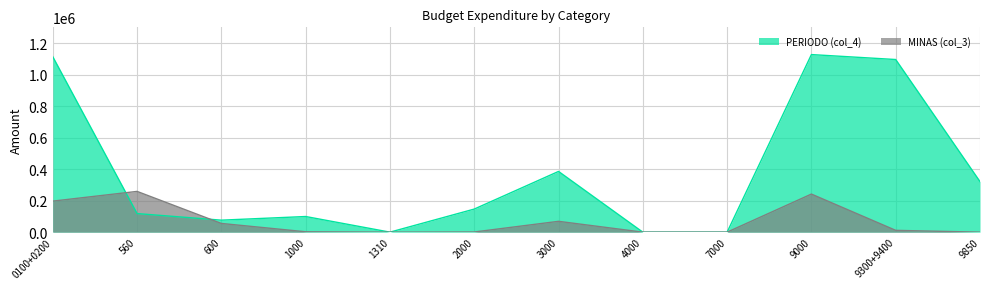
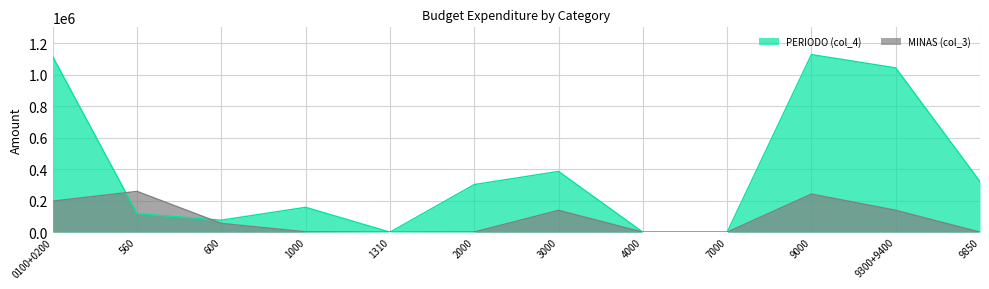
  {
    "PERIODO (col_4)": {
      "0100+0200": 1110000,
      "560": 120000,
      "600": 80000,
-     "1000": 100000,
-     "2000": 150000,
+     "1000": 160000,
+     "2000": 300000,
      "3000": 390000,
      "9000": 1130000,
-     "9300+9400": 1100000,
+     "9300+9400": 1040000,
      "9850": 320000
    },
    "MINAS (col_3)": {
      "0100+0200": 200000,
      "560": 260000,
      "600": 60000,
      "1000": 0,
      "2000": 0,
-     "3000": 70000,
+     "3000": 140000,
      "9000": 240000,
-     "9300+9400": 10000,
+     "9300+9400": 140000,
      "9850": 0
    }
  }
